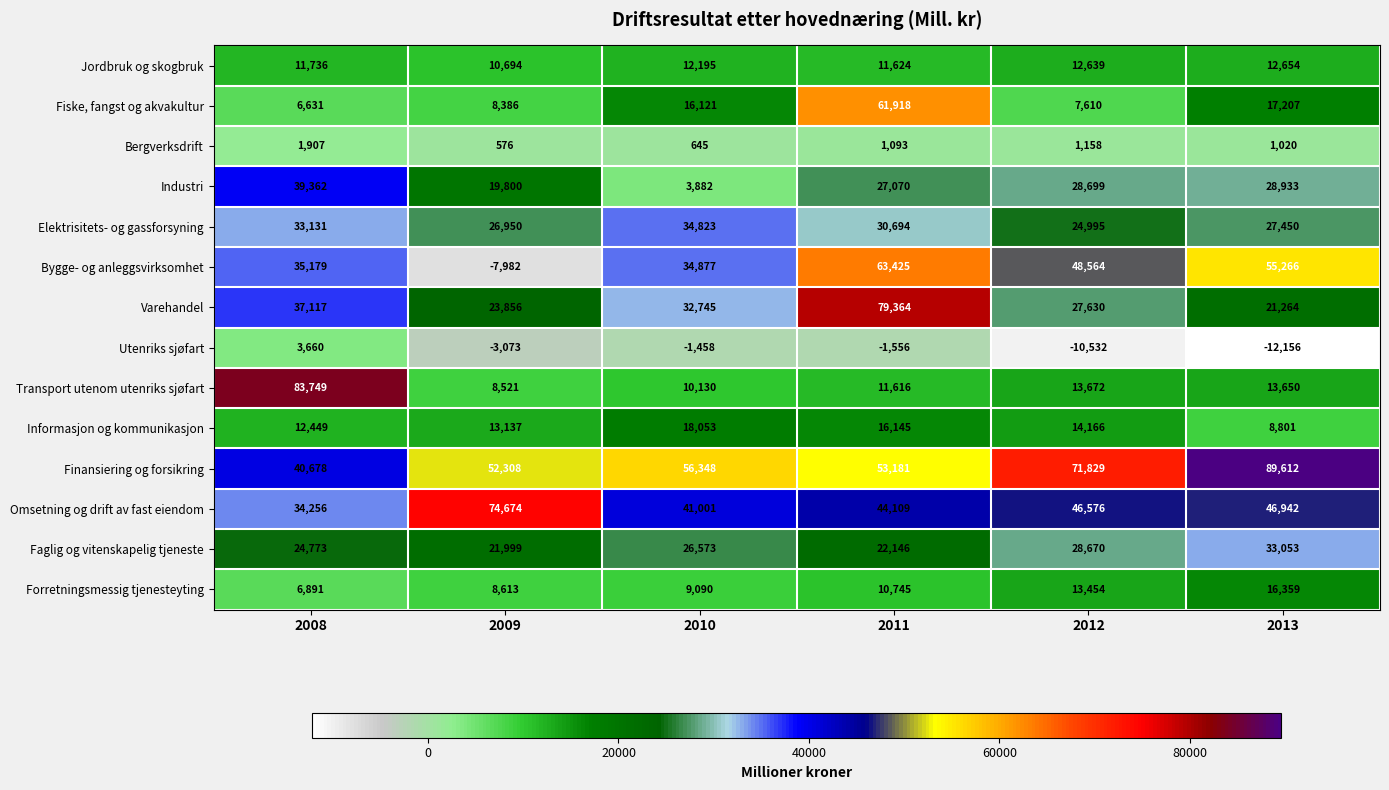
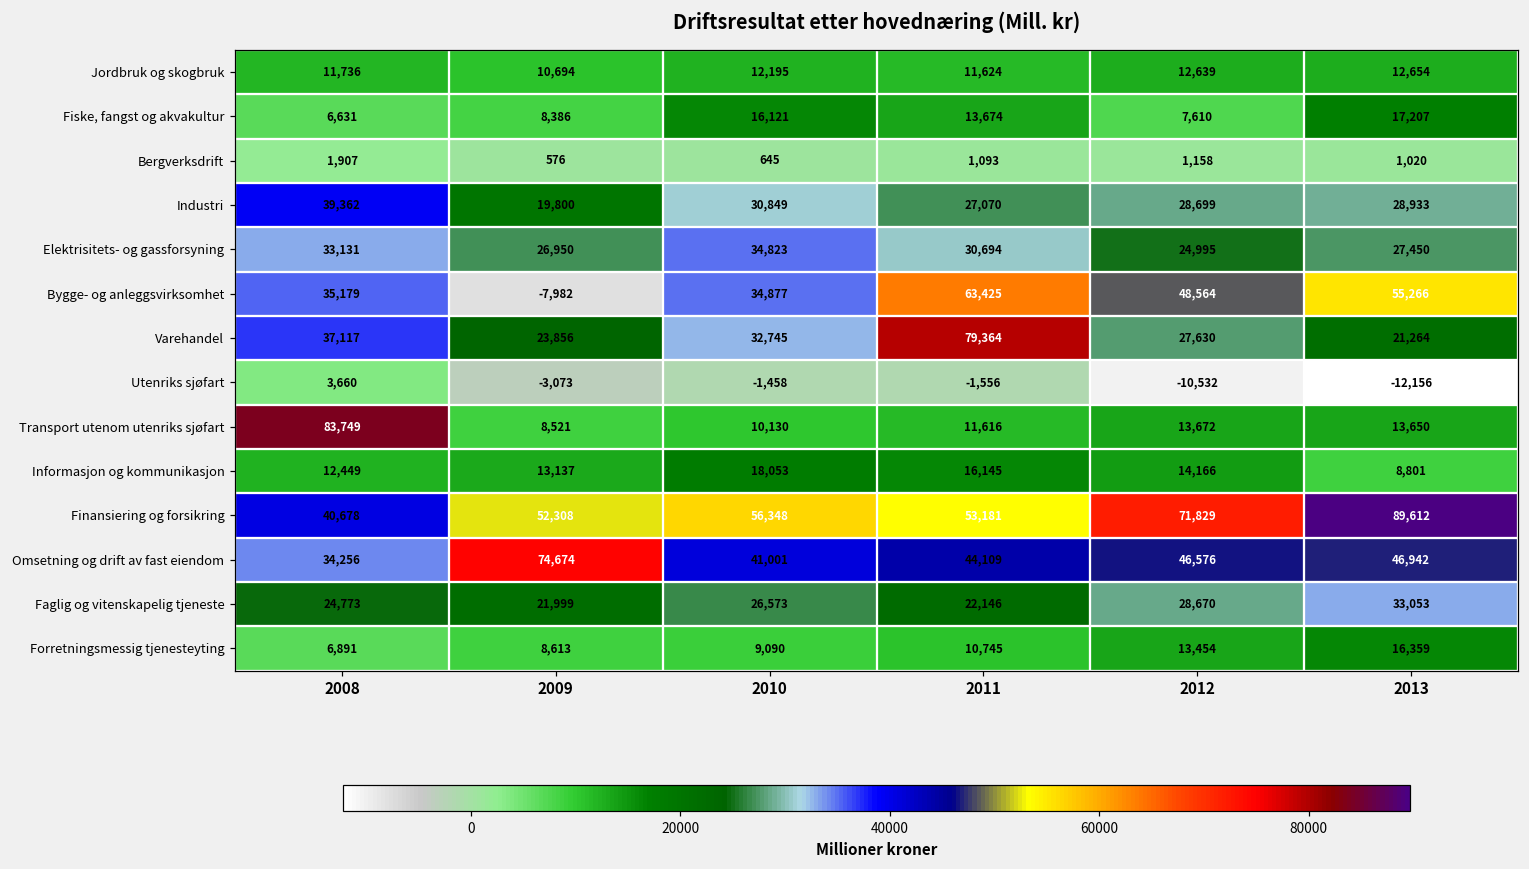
  {
    "Jordbruk og skogbruk": {
      "2008": "11,736",
      "2009": "10,694",
      "2010": "12,195",
      "2011": "11,624",
      "2012": "12,639",
      "2013": "12,654"
    },
    "Fiske, fangst og akvakultur": {
      "2008": "6,631",
      "2009": "8,386",
      "2010": "16,121",
-     "2011": "61,918",
+     "2011": "13,674",
      "2012": "7,610",
      "2013": "17,207"
    },
    "Bergverksdrift": {
      "2008": "1,907",
      "2009": "576",
      "2010": "645",
      "2011": "1,093",
      "2012": "1,158",
      "2013": "1,020"
    },
    "Industri": {
      "2008": "39,362",
      "2009": "19,800",
-     "2010": "3,882",
+     "2010": "30,849",
      "2011": "27,070",
      "2012": "28,699",
      "2013": "28,933"
    },
    "Elektrisitets- og gassforsyning": {
      "2008": "33,131",
      "2009": "26,950",
      "2010": "34,823",
      "2011": "30,694",
      "2012": "24,995",
      "2013": "27,450"
    },
    "Bygge- og anleggsvirksomhet": {
      "2008": "35,179",
      "2009": "-7,982",
      "2010": "34,877",
      "2011": "63,425",
      "2012": "48,564",
      "2013": "55,266"
    },
    "Varehandel": {
      "2008": "37,117",
      "2009": "23,856",
      "2010": "32,745",
      "2011": "79,364",
      "2012": "27,630",
      "2013": "21,264"
    },
    "Utenriks sjøfart": {
      "2008": "3,660",
      "2009": "-3,073",
      "2010": "-1,458",
      "2011": "-1,556",
      "2012": "-10,532",
      "2013": "-12,156"
    },
    "Transport utenom utenriks sjøfart": {
      "2008": "83,749",
      "2009": "8,521",
      "2010": "10,130",
      "2011": "11,616",
      "2012": "13,672",
      "2013": "13,650"
    },
    "Informasjon og kommunikasjon": {
      "2008": "12,449",
      "2009": "13,137",
      "2010": "18,053",
      "2011": "16,145",
      "2012": "14,166",
      "2013": "8,801"
    },
    "Finansiering og forsikring": {
      "2008": "40,678",
      "2009": "52,308",
      "2010": "56,348",
      "2011": "53,181",
      "2012": "71,829",
      "2013": "89,612"
    },
    "Omsetning og drift av fast eiendom": {
      "2008": "34,256",
      "2009": "74,674",
      "2010": "41,001",
      "2011": "44,109",
      "2012": "46,576",
      "2013": "46,942"
    },
    "Faglig og vitenskapelig tjeneste": {
      "2008": "24,773",
      "2009": "21,999",
      "2010": "26,573",
      "2011": "22,146",
      "2012": "28,670",
      "2013": "33,053"
    },
    "Forretningsmessig tjenesteyting": {
      "2008": "6,891",
      "2009": "8,613",
      "2010": "9,090",
      "2011": "10,745",
      "2012": "13,454",
      "2013": "16,359"
    }
  }
